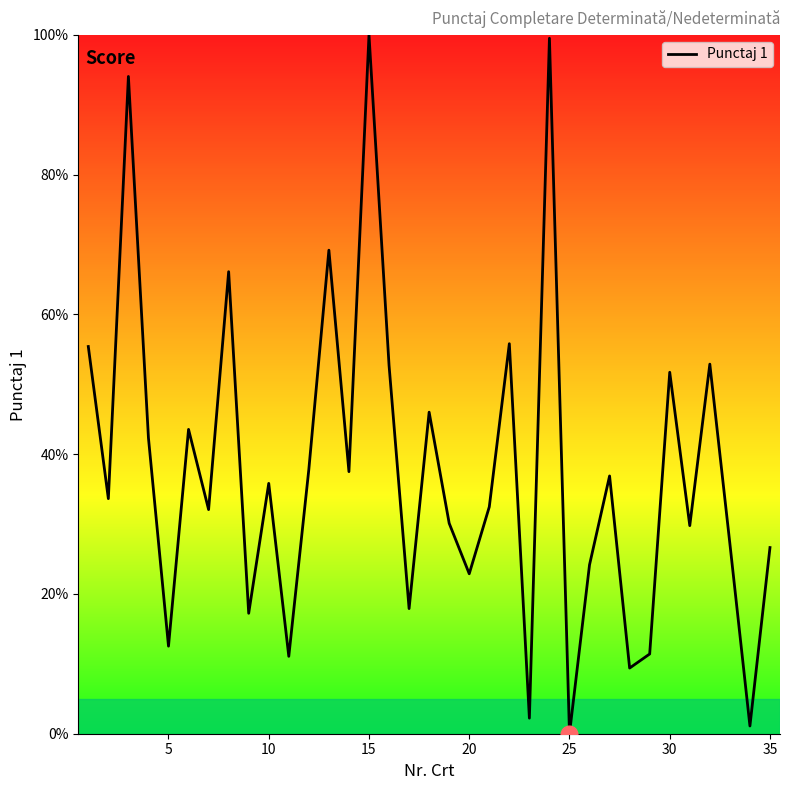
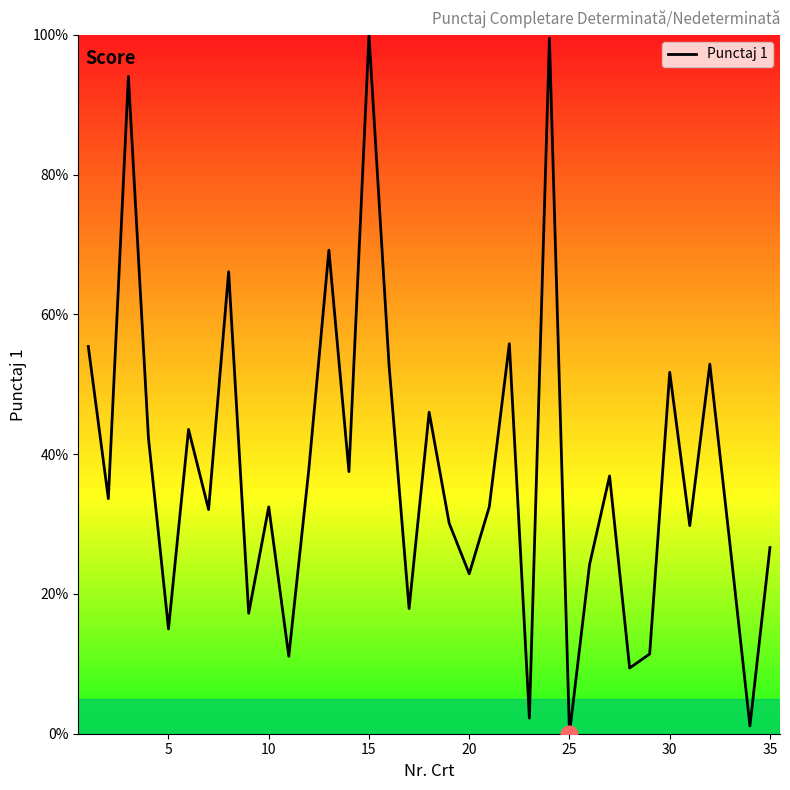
  {
    "Punctaj 1": {
-     "5": "13%",
-     "10": "36%",
+     "5": "15%",
+     "10": "32%",
      "15": "100%",
      "20": "23%",
      "30": "52%",
      "35": "27%"
    }
  }
